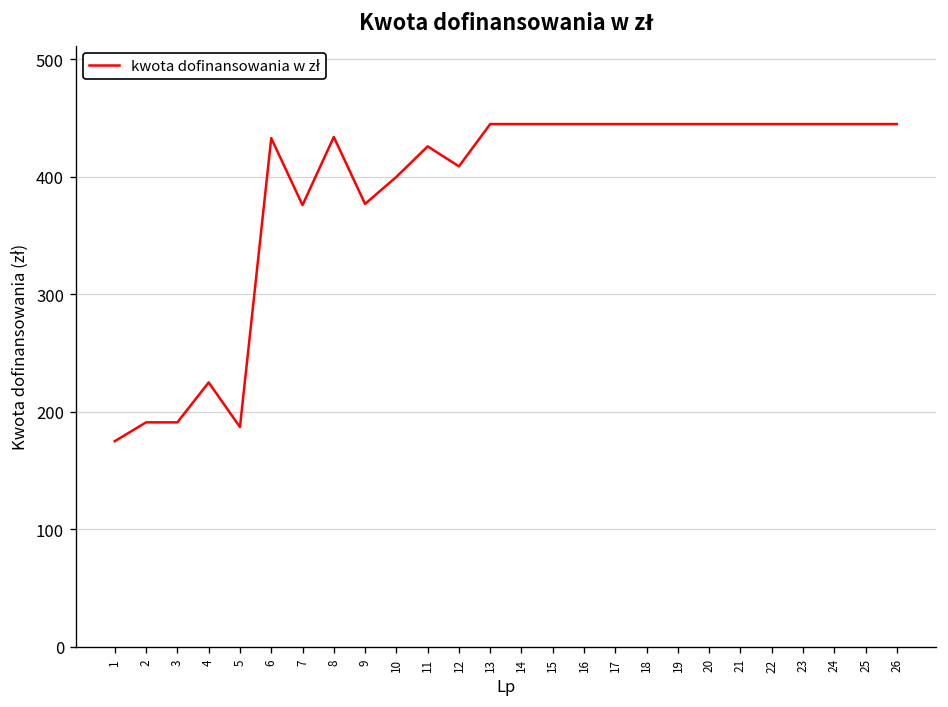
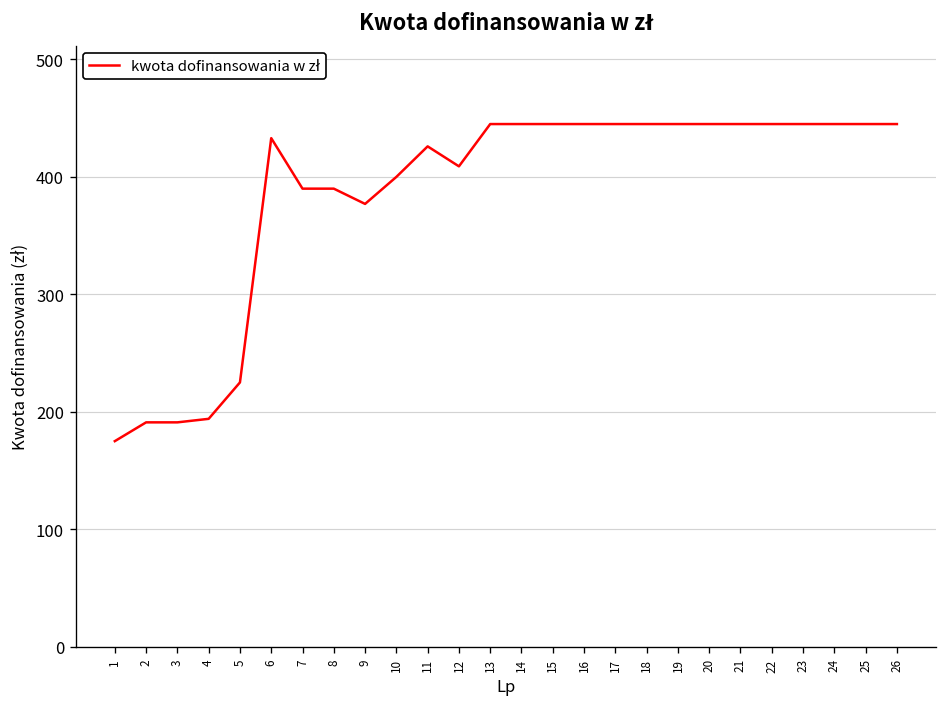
  {
    "1": 180,
    "2": 190,
    "3": 190,
-   "4": 230,
-   "5": 190,
+   "4": 190,
+   "5": 230,
    "6": 430,
-   "7": 380,
-   "8": 430,
+   "7": 390,
+   "8": 390,
    "9": 380,
    "10": 400,
    "11": 430,
    "12": 410,
    "13": 450,
    "14": 450,
    "15": 450,
    "16": 450,
    "17": 450,
    "18": 450,
    "19": 450,
    "20": 450,
    "21": 450,
    "22": 450,
    "23": 450,
    "24": 450,
    "25": 450,
    "26": 450
  }
